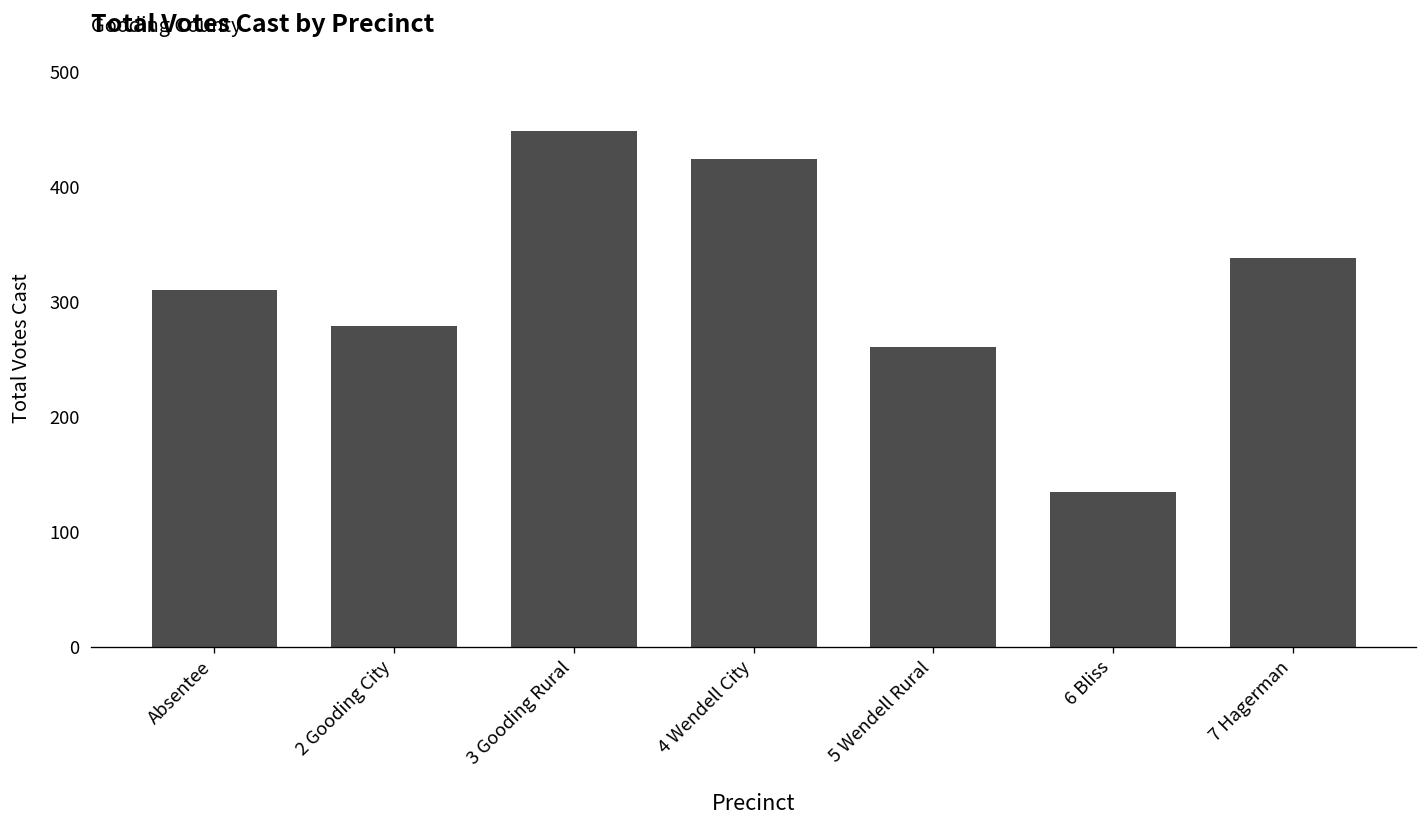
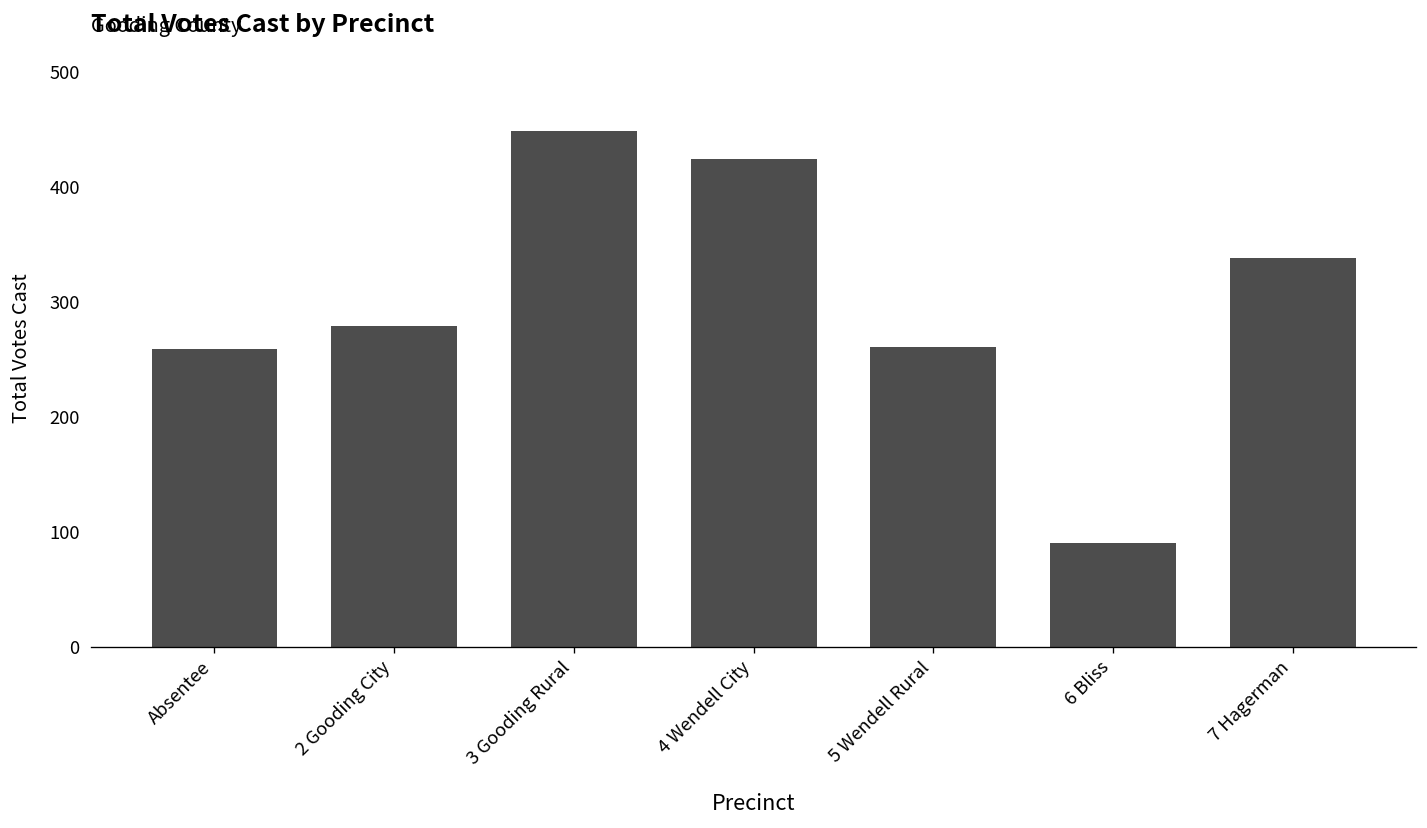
  {
-   "Absentee": 310,
+   "Absentee": 260,
    "2 Gooding City": 280,
    "3 Gooding Rural": 450,
    "4 Wendell City": 420,
    "5 Wendell Rural": 260,
-   "6 Bliss": 140,
+   "6 Bliss": 90,
    "7 Hagerman": 340
  }
